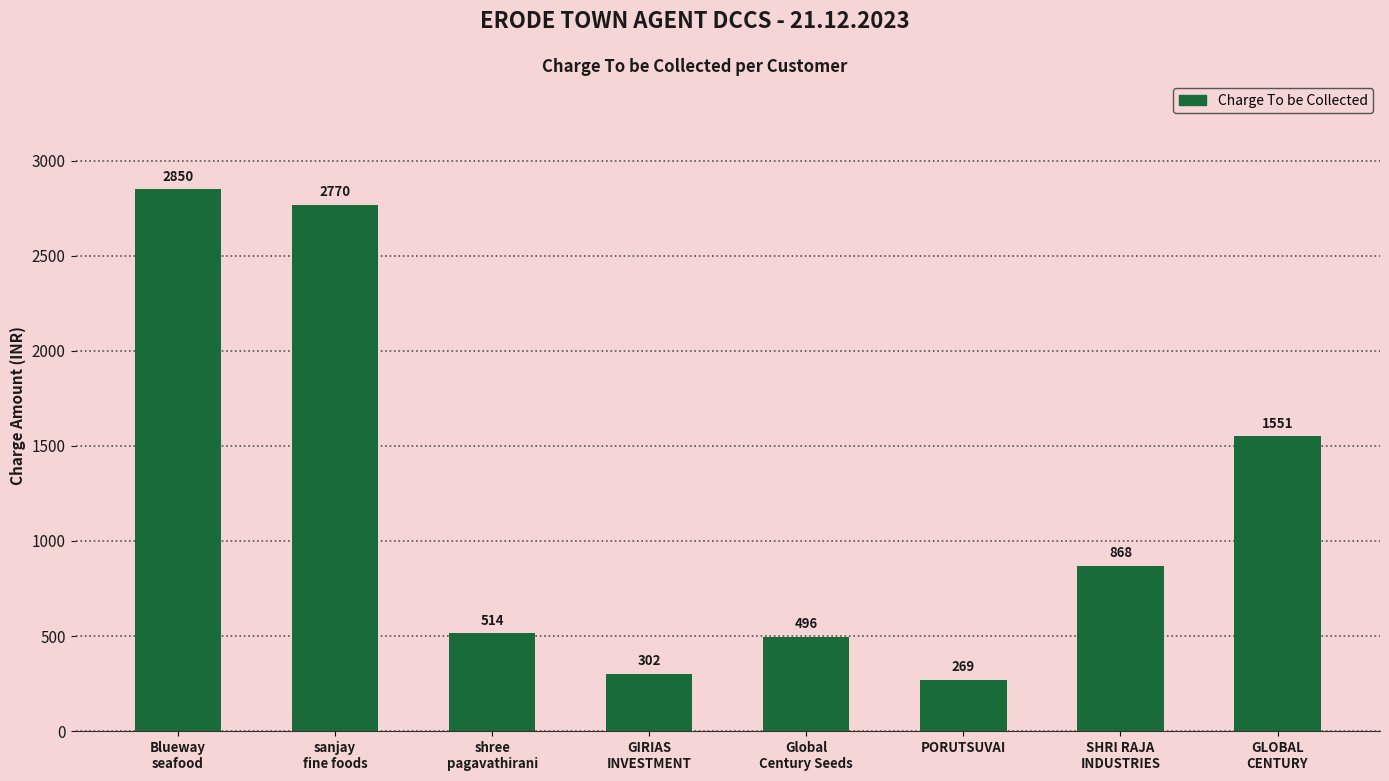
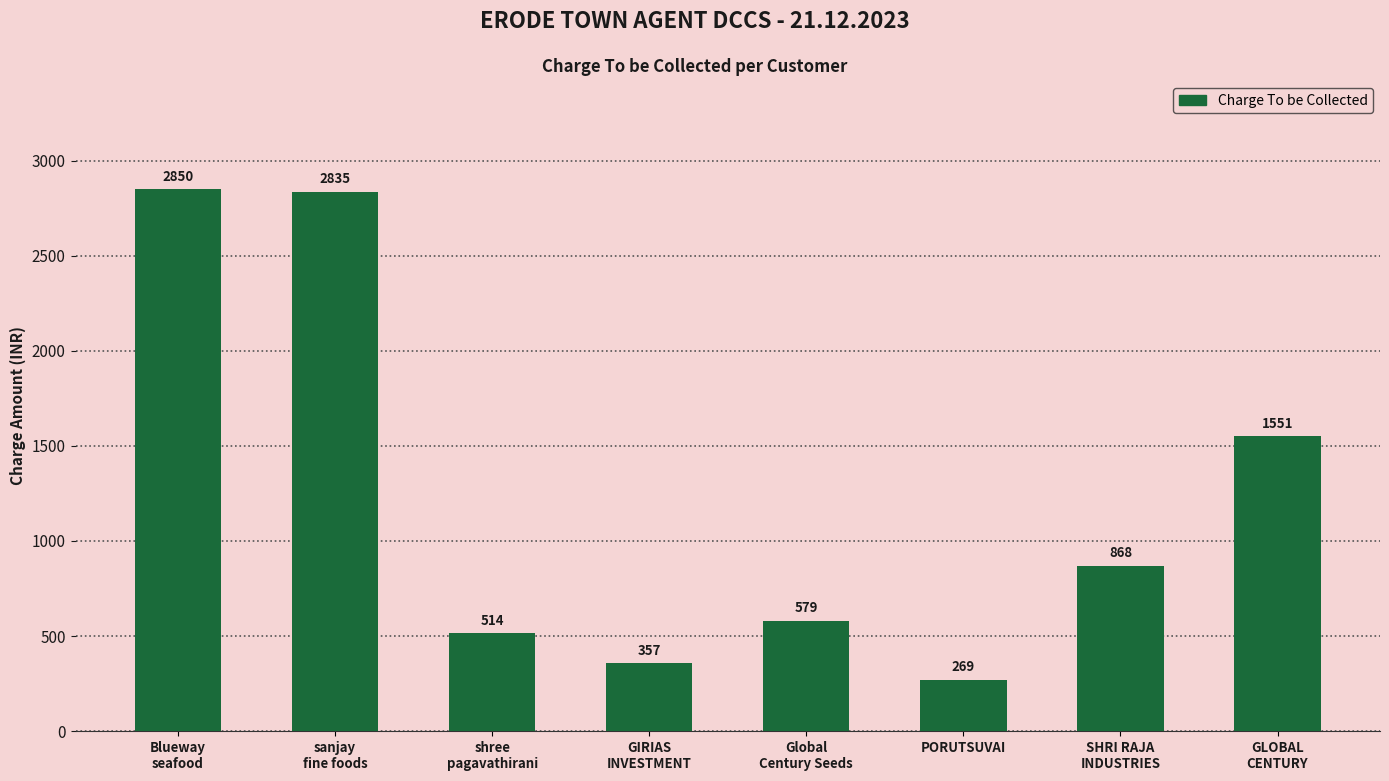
  {
    "Blueway seafood": 2850,
-   "sanjay fine foods": 2770,
+   "sanjay fine foods": 2835,
    "shree pagavathirani": 514,
-   "GIRIAS INVESTMENT": 302,
-   "Global Century Seeds": 496,
+   "GIRIAS INVESTMENT": 357,
+   "Global Century Seeds": 579,
    "PORUTSUVAI": 269,
    "SHRI RAJA INDUSTRIES": 868,
    "GLOBAL CENTURY": 1551
  }
